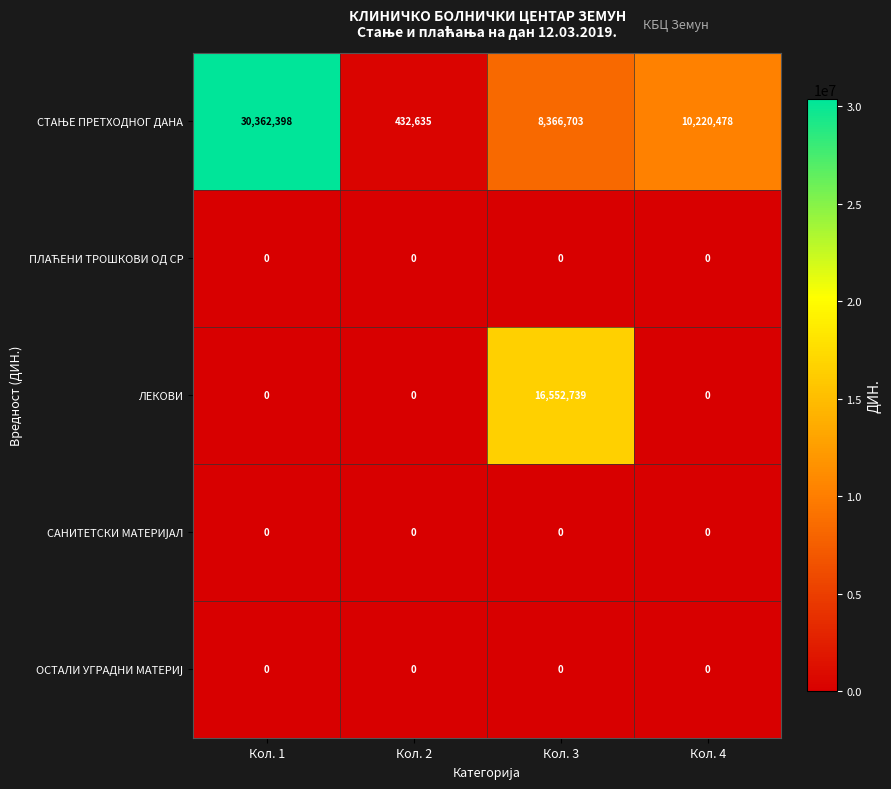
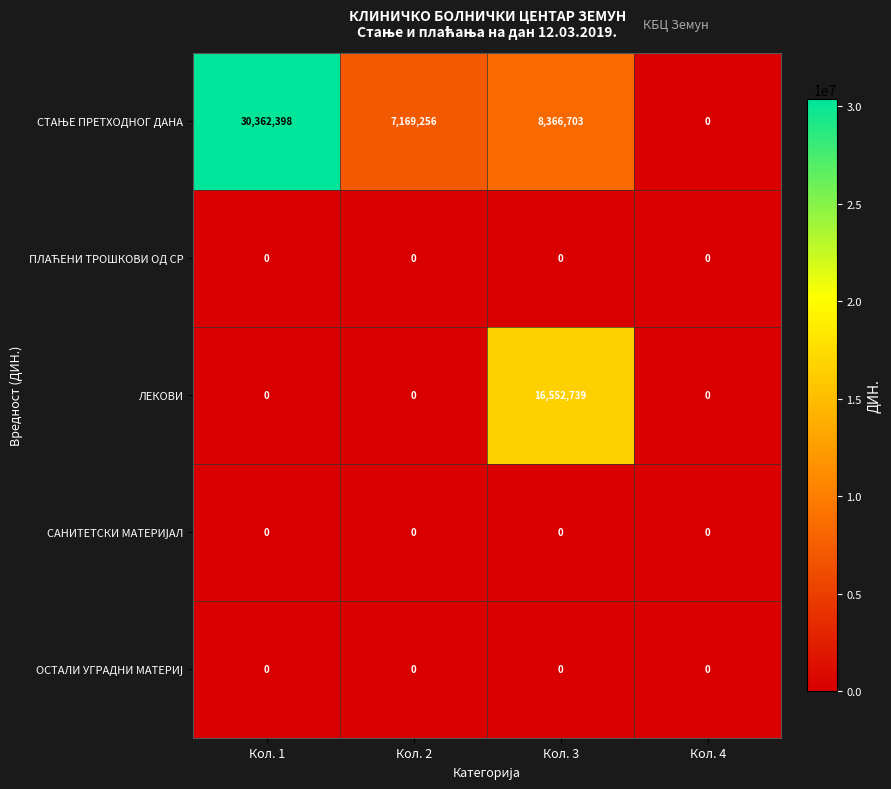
  {
    "СТАЊЕ ПРЕТХОДНОГ ДАНА": {
      "Кол. 1": "30,362,398",
-     "Кол. 2": "432,635",
+     "Кол. 2": "7,169,256",
      "Кол. 3": "8,366,703",
-     "Кол. 4": "10,220,478"
+     "Кол. 4": "0"
    },
    "ПЛАЋЕНИ ТРОШКОВИ ОД СР": {
      "Кол. 1": "0",
      "Кол. 2": "0",
      "Кол. 3": "0",
      "Кол. 4": "0"
    },
    "ЛЕКОВИ": {
      "Кол. 1": "0",
      "Кол. 2": "0",
      "Кол. 3": "16,552,739",
      "Кол. 4": "0"
    },
    "САНИТЕТСКИ МАТЕРИЈАЛ": {
      "Кол. 1": "0",
      "Кол. 2": "0",
      "Кол. 3": "0",
      "Кол. 4": "0"
    },
    "ОСТАЛИ УГРАДНИ МАТЕРИЈ": {
      "Кол. 1": "0",
      "Кол. 2": "0",
      "Кол. 3": "0",
      "Кол. 4": "0"
    }
  }
